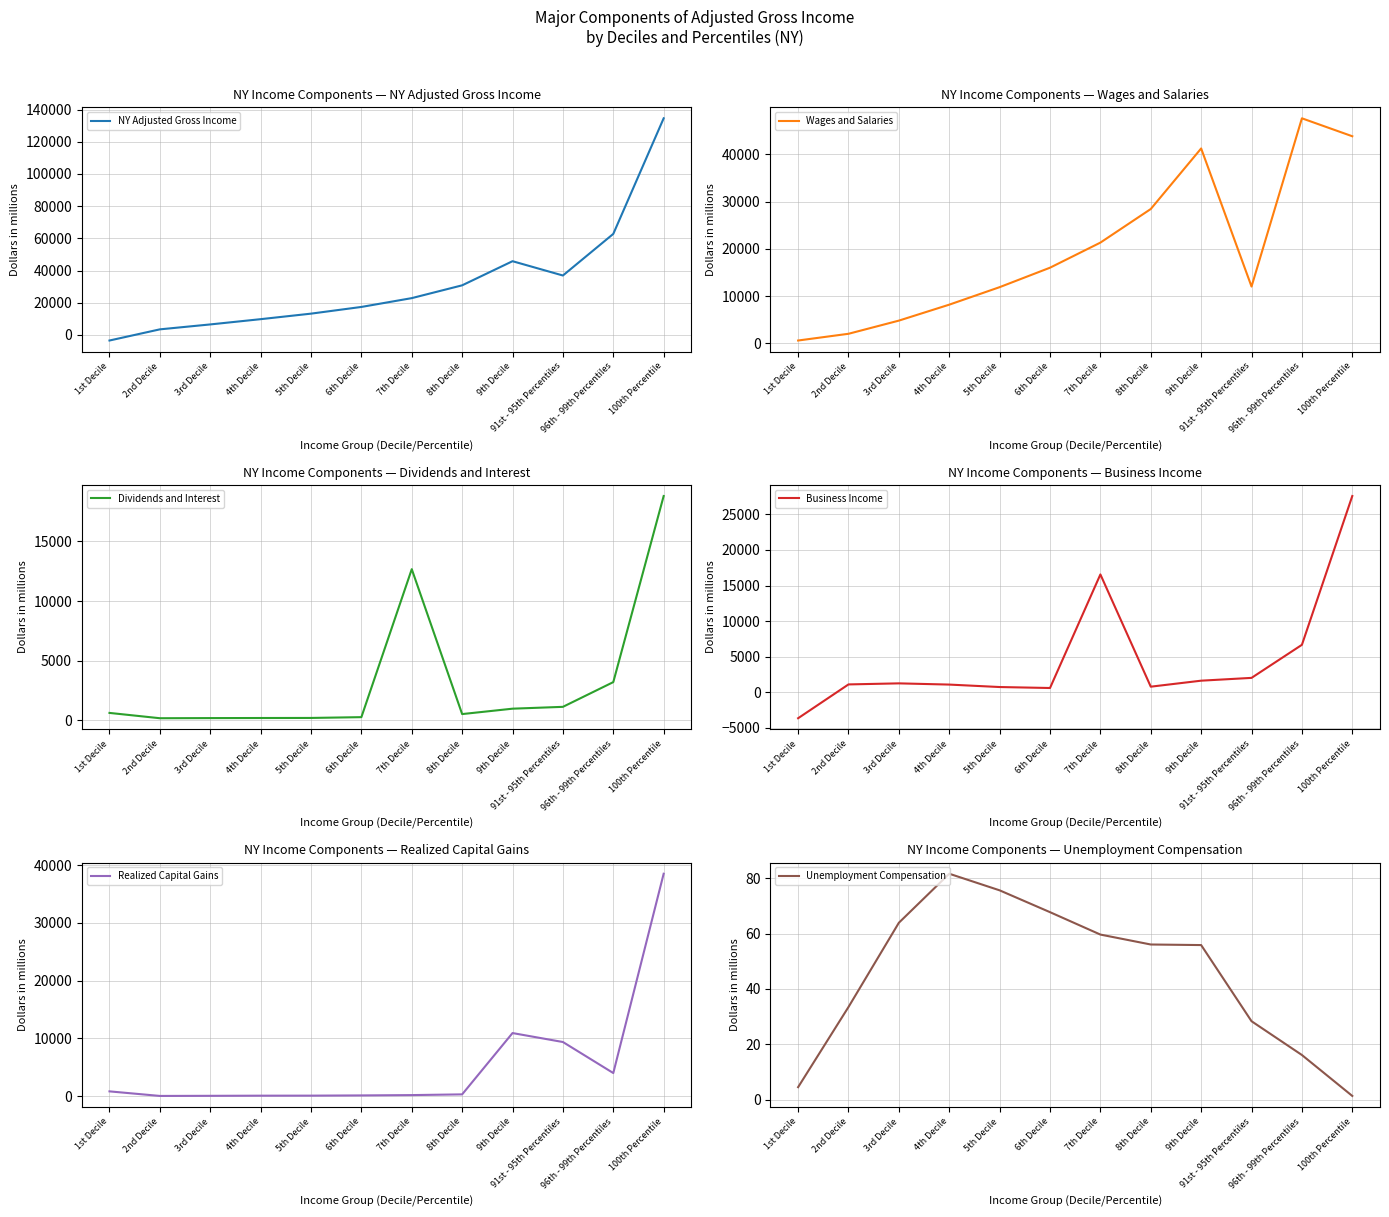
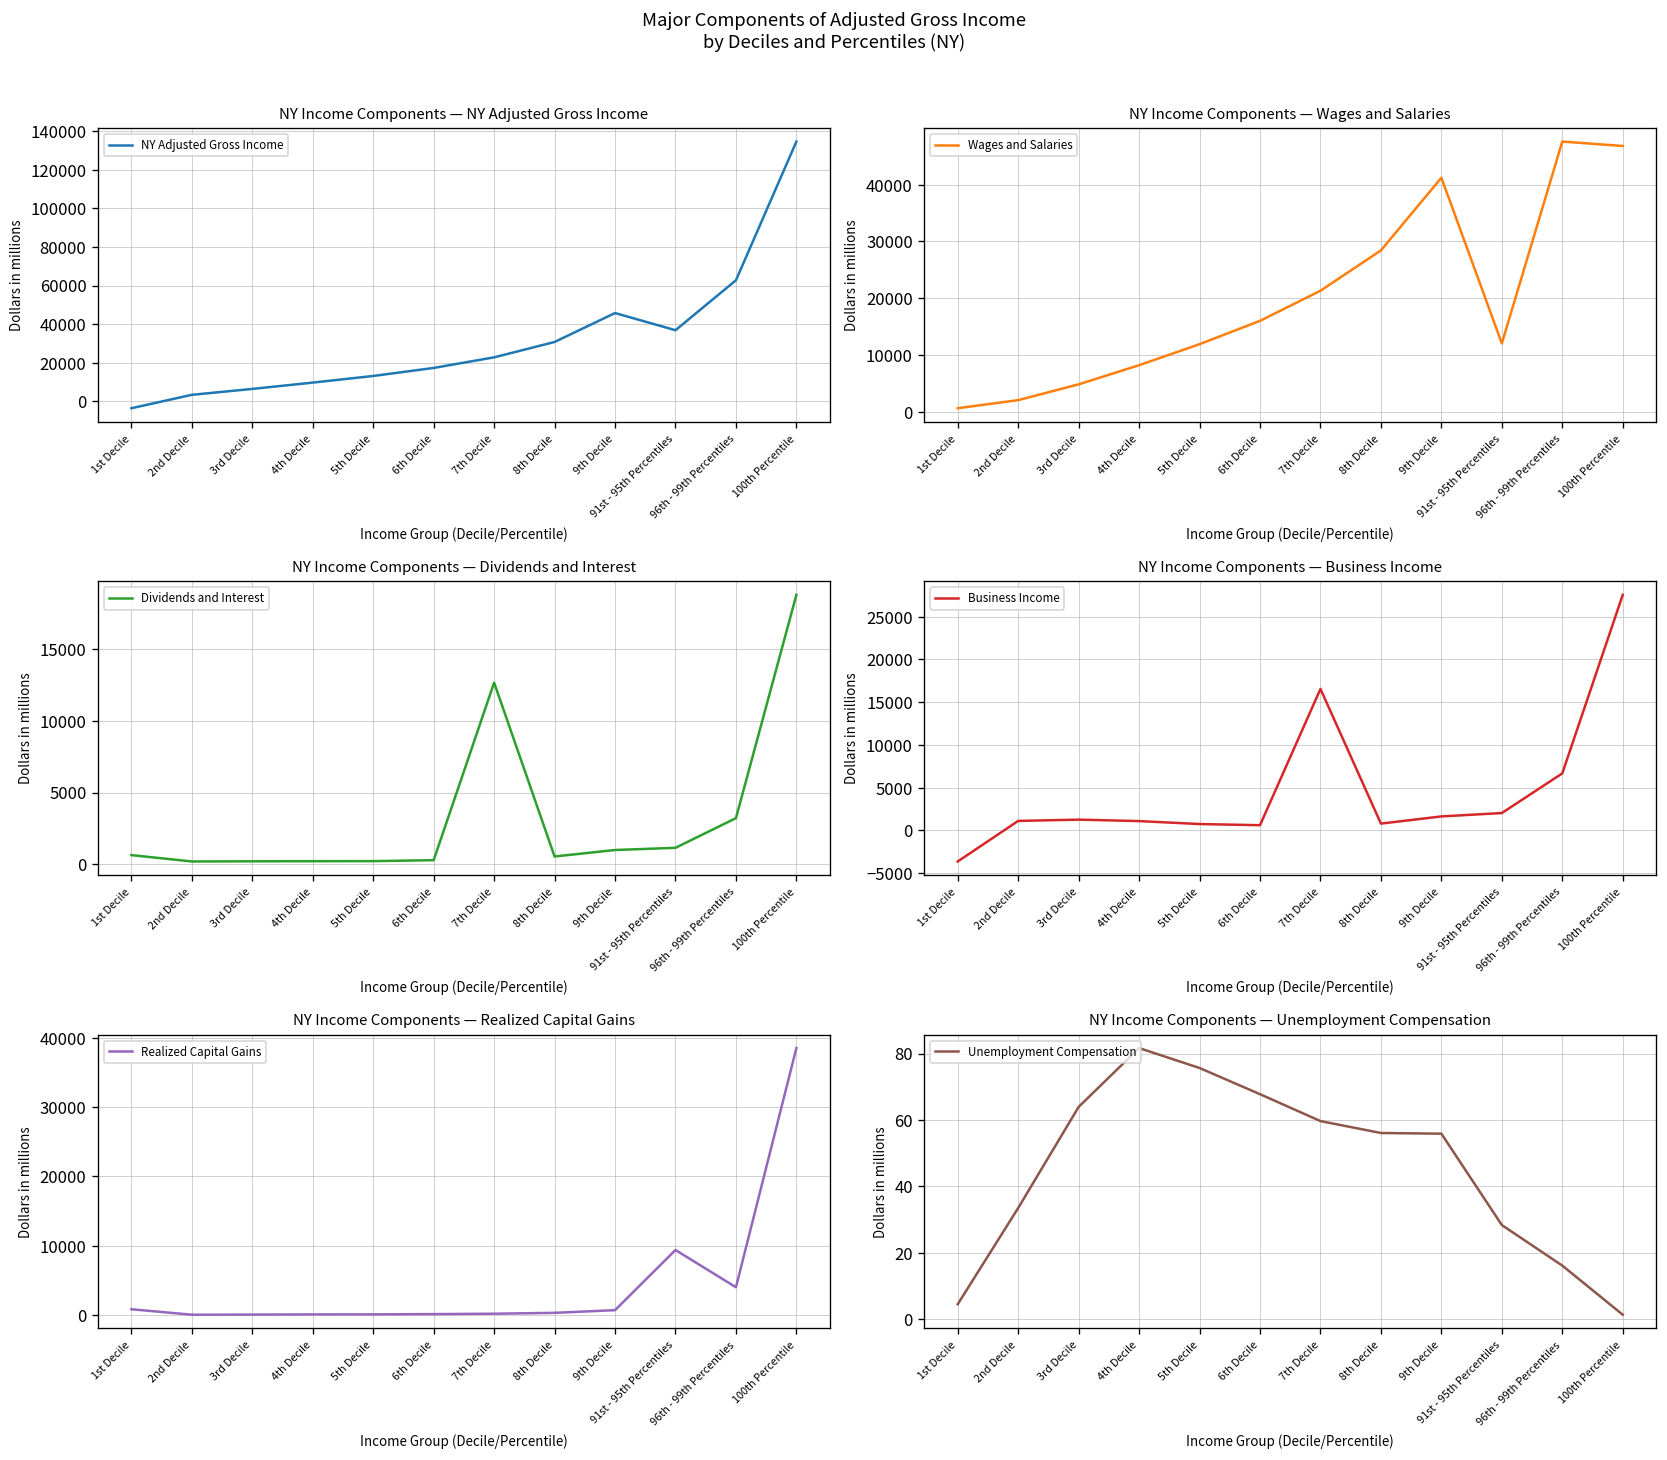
  {
    "NY Income Components — NY Adjusted Gross Income": {
      "1st Decile": -3000,
      "2nd Decile": 3000,
      "3rd Decile": 7000,
      "4th Decile": 10000,
      "5th Decile": 13000,
      "6th Decile": 17000,
      "7th Decile": 23000,
      "8th Decile": 31000,
      "9th Decile": 46000,
      "91st - 95th Percentiles": 37000,
      "96th - 99th Percentiles": 63000,
      "100th Percentile": 135000
    },
    "NY Income Components — Wages and Salaries": {
      "1st Decile": 1000,
      "2nd Decile": 2000,
      "3rd Decile": 5000,
      "4th Decile": 8000,
      "5th Decile": 12000,
      "6th Decile": 16000,
      "7th Decile": 21000,
      "8th Decile": 28000,
      "9th Decile": 41000,
      "91st - 95th Percentiles": 12000,
      "96th - 99th Percentiles": 48000,
-     "100th Percentile": 44000
+     "100th Percentile": 47000
    },
    "NY Income Components — Dividends and Interest": {
      "1st Decile": 600,
      "2nd Decile": 200,
      "3rd Decile": 200,
      "4th Decile": 200,
      "5th Decile": 200,
      "6th Decile": 300,
      "7th Decile": 12700,
      "8th Decile": 500,
      "9th Decile": 1000,
      "91st - 95th Percentiles": 1100,
      "96th - 99th Percentiles": 3200,
      "100th Percentile": 18800
    },
    "NY Income Components — Business Income": {
      "1st Decile": -4000,
      "2nd Decile": 1000,
      "3rd Decile": 1000,
      "4th Decile": 1000,
      "5th Decile": 1000,
      "6th Decile": 1000,
      "7th Decile": 17000,
      "8th Decile": 1000,
      "9th Decile": 2000,
      "91st - 95th Percentiles": 2000,
      "96th - 99th Percentiles": 7000,
      "100th Percentile": 28000
    },
    "NY Income Components — Realized Capital Gains": {
      "1st Decile": 1000,
      "2nd Decile": 0,
      "3rd Decile": 0,
      "4th Decile": 0,
      "5th Decile": 0,
      "6th Decile": 0,
      "7th Decile": 0,
      "8th Decile": 0,
-     "9th Decile": 11000,
+     "9th Decile": 1000,
      "91st - 95th Percentiles": 9000,
      "96th - 99th Percentiles": 4000,
      "100th Percentile": 38000
    },
    "NY Income Components — Unemployment Compensation": {
      "1st Decile": 5,
      "2nd Decile": 33,
      "3rd Decile": 64,
      "5th Decile": 76,
      "6th Decile": 68,
      "7th Decile": 60,
      "8th Decile": 56,
      "9th Decile": 56,
      "91st - 95th Percentiles": 28,
      "96th - 99th Percentiles": 16,
      "100th Percentile": 1
    }
  }
